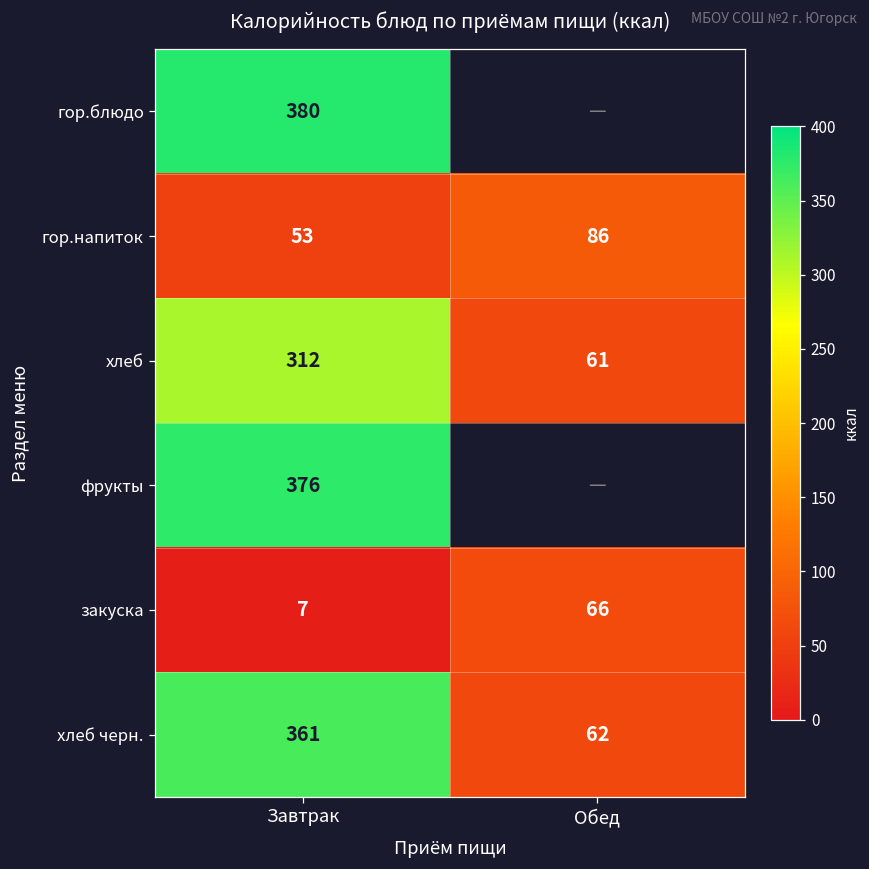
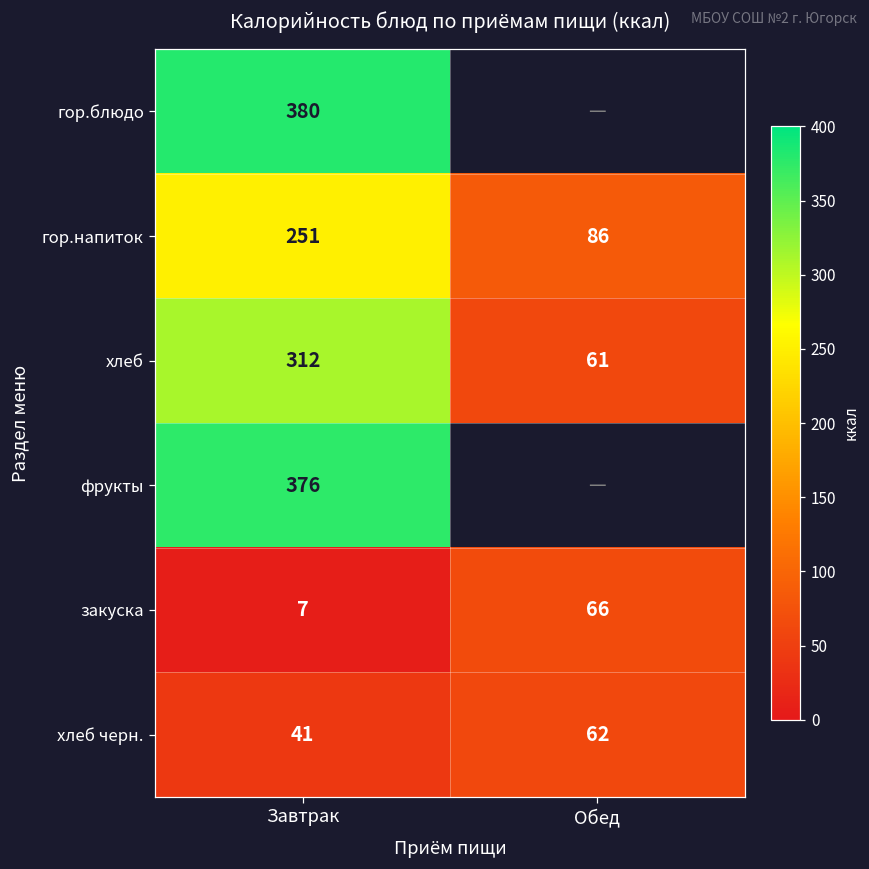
  {
    "гор.блюдо": {
      "Завтрак": 380
    },
    "гор.напиток": {
-     "Завтрак": 53,
+     "Завтрак": 251,
      "Обед": 86
    },
    "хлеб": {
      "Завтрак": 312,
      "Обед": 61
    },
    "фрукты": {
      "Завтрак": 376
    },
    "закуска": {
      "Завтрак": 7,
      "Обед": 66
    },
    "хлеб черн.": {
-     "Завтрак": 361,
+     "Завтрак": 41,
      "Обед": 62
    }
  }
